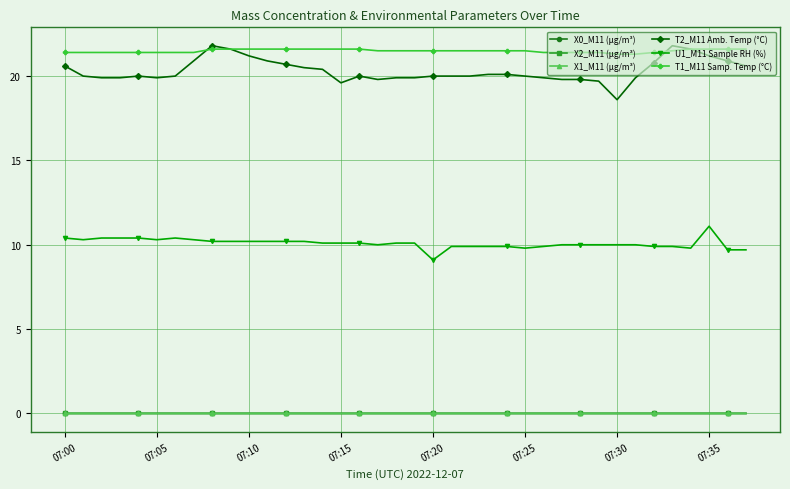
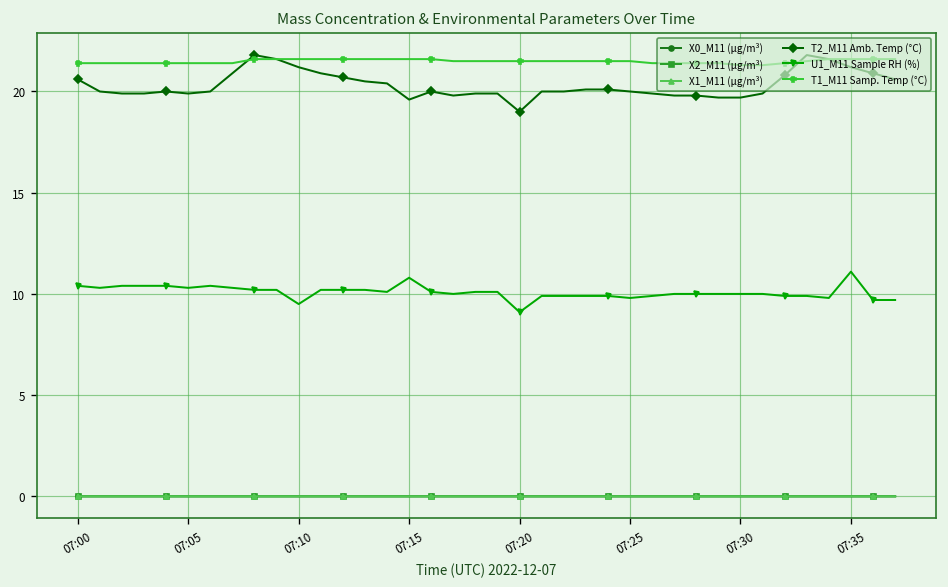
  {
    "T2_M11 Amb. Temp (°C)": {
      "07:00": 20.6,
      "07:05": 19.9,
      "07:10": 21.2,
      "07:15": 19.6,
-     "07:20": 20,
+     "07:20": 19,
      "07:25": 20.0,
-     "07:30": 18.6
+     "07:30": 19.7
    },
    "U1_M11 Sample RH (%)": {
      "07:00": 10.4,
      "07:05": 10.3,
-     "07:10": 10.2,
-     "07:15": 10.1,
+     "07:10": 9.5,
+     "07:15": 10.8,
      "07:20": 9.1,
      "07:25": 9.8,
      "07:30": 10.0,
      "07:35": 11.1
    }
  }
